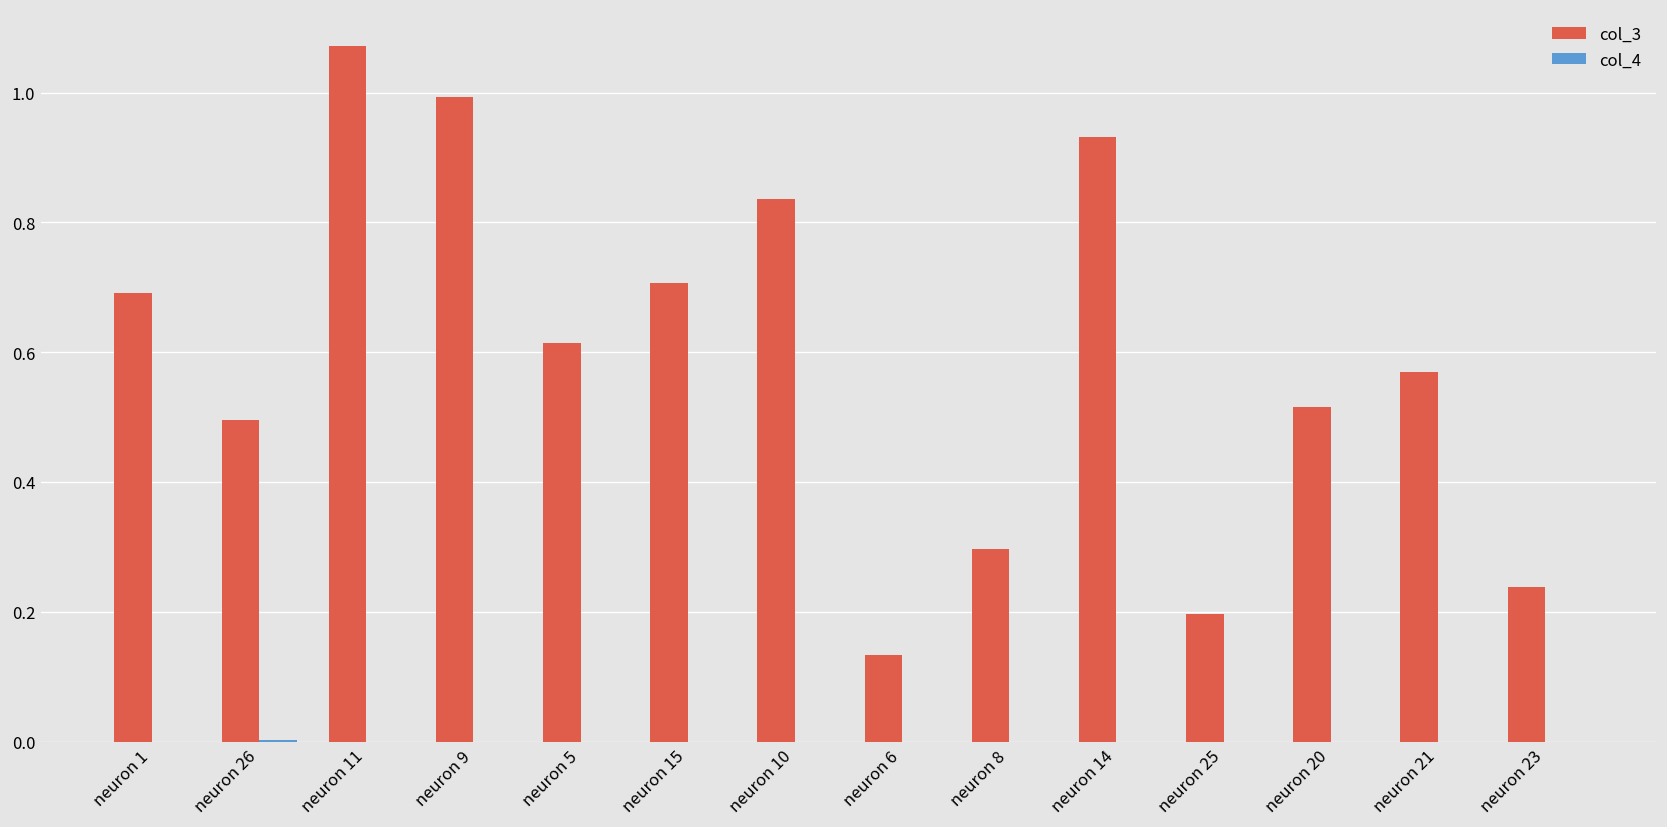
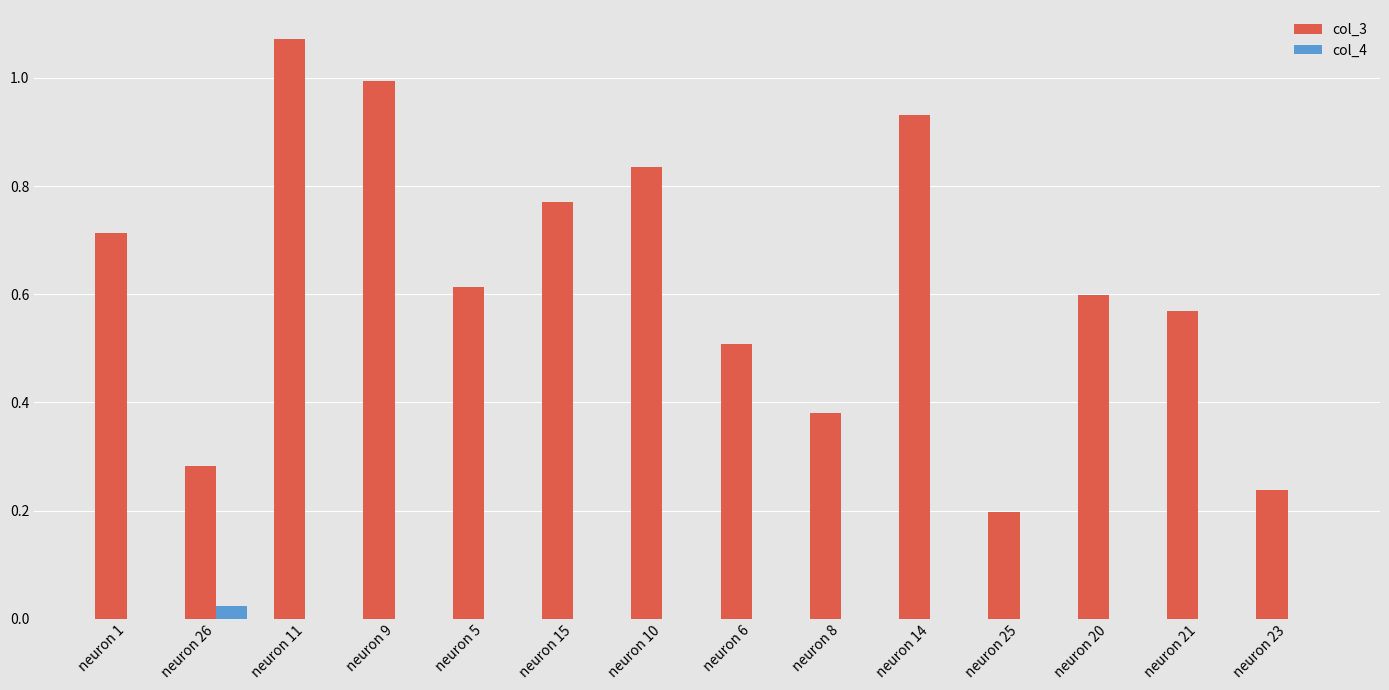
  {
    "col_3": {
-     "neuron 1": 0.69,
-     "neuron 26": 0.50,
+     "neuron 1": 0.71,
+     "neuron 26": 0.28,
      "neuron 11": 1.07,
      "neuron 9": 0.99,
      "neuron 5": 0.61,
-     "neuron 15": 0.71,
+     "neuron 15": 0.77,
      "neuron 10": 0.84,
-     "neuron 6": 0.13,
-     "neuron 8": 0.30,
+     "neuron 6": 0.51,
+     "neuron 8": 0.38,
      "neuron 14": 0.93,
      "neuron 25": 0.20,
-     "neuron 20": 0.52,
+     "neuron 20": 0.60,
      "neuron 21": 0.57,
      "neuron 23": 0.24
    },
    "col_4": {
      "neuron 1": 0.00,
-     "neuron 26": 0.00
+     "neuron 26": 0.02
    }
  }
